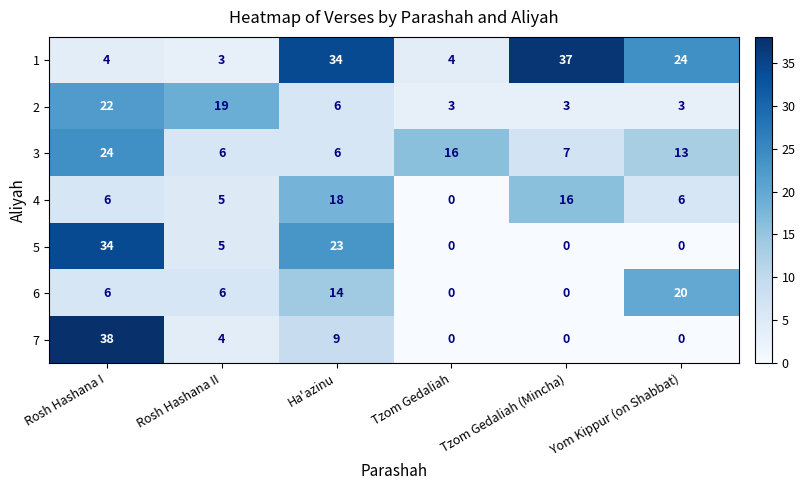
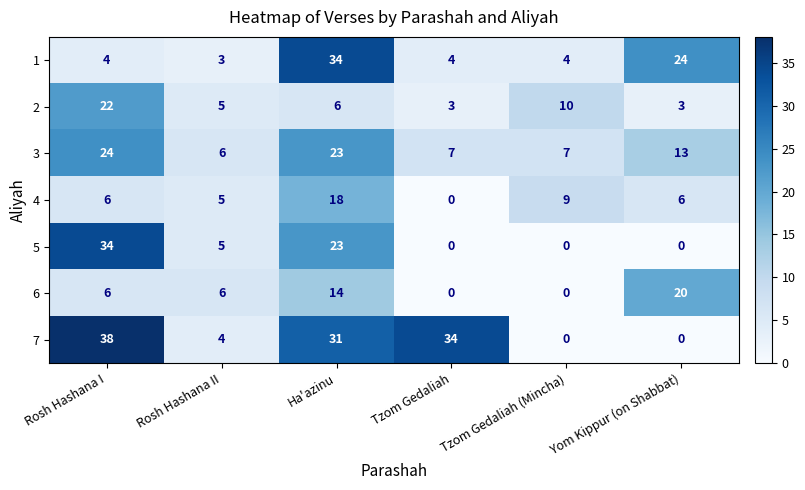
  {
    "1": {
      "Rosh Hashana I": 4,
      "Rosh Hashana II": 3,
      "Ha'azinu": 34,
      "Tzom Gedaliah": 4,
-     "Tzom Gedaliah (Mincha)": 37,
+     "Tzom Gedaliah (Mincha)": 4,
      "Yom Kippur (on Shabbat)": 24
    },
    "2": {
      "Rosh Hashana I": 22,
-     "Rosh Hashana II": 19,
+     "Rosh Hashana II": 5,
      "Ha'azinu": 6,
      "Tzom Gedaliah": 3,
-     "Tzom Gedaliah (Mincha)": 3,
+     "Tzom Gedaliah (Mincha)": 10,
      "Yom Kippur (on Shabbat)": 3
    },
    "3": {
      "Rosh Hashana I": 24,
      "Rosh Hashana II": 6,
-     "Ha'azinu": 6,
-     "Tzom Gedaliah": 16,
+     "Ha'azinu": 23,
+     "Tzom Gedaliah": 7,
      "Tzom Gedaliah (Mincha)": 7,
      "Yom Kippur (on Shabbat)": 13
    },
    "4": {
      "Rosh Hashana I": 6,
      "Rosh Hashana II": 5,
      "Ha'azinu": 18,
      "Tzom Gedaliah": 0,
-     "Tzom Gedaliah (Mincha)": 16,
+     "Tzom Gedaliah (Mincha)": 9,
      "Yom Kippur (on Shabbat)": 6
    },
    "5": {
      "Rosh Hashana I": 34,
      "Rosh Hashana II": 5,
      "Ha'azinu": 23,
      "Tzom Gedaliah": 0,
      "Tzom Gedaliah (Mincha)": 0,
      "Yom Kippur (on Shabbat)": 0
    },
    "6": {
      "Rosh Hashana I": 6,
      "Rosh Hashana II": 6,
      "Ha'azinu": 14,
      "Tzom Gedaliah": 0,
      "Tzom Gedaliah (Mincha)": 0,
      "Yom Kippur (on Shabbat)": 20
    },
    "7": {
      "Rosh Hashana I": 38,
      "Rosh Hashana II": 4,
-     "Ha'azinu": 9,
-     "Tzom Gedaliah": 0,
+     "Ha'azinu": 31,
+     "Tzom Gedaliah": 34,
      "Tzom Gedaliah (Mincha)": 0,
      "Yom Kippur (on Shabbat)": 0
    }
  }
